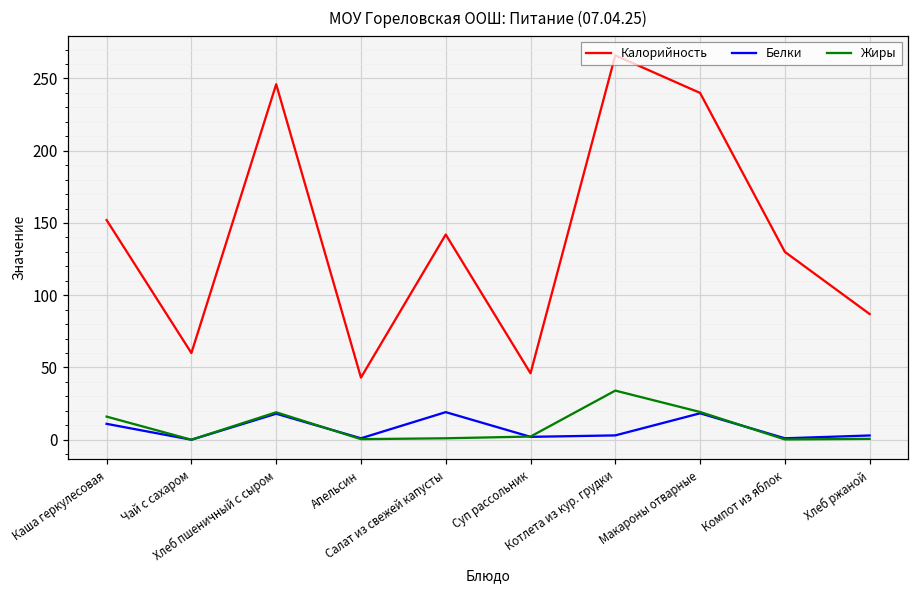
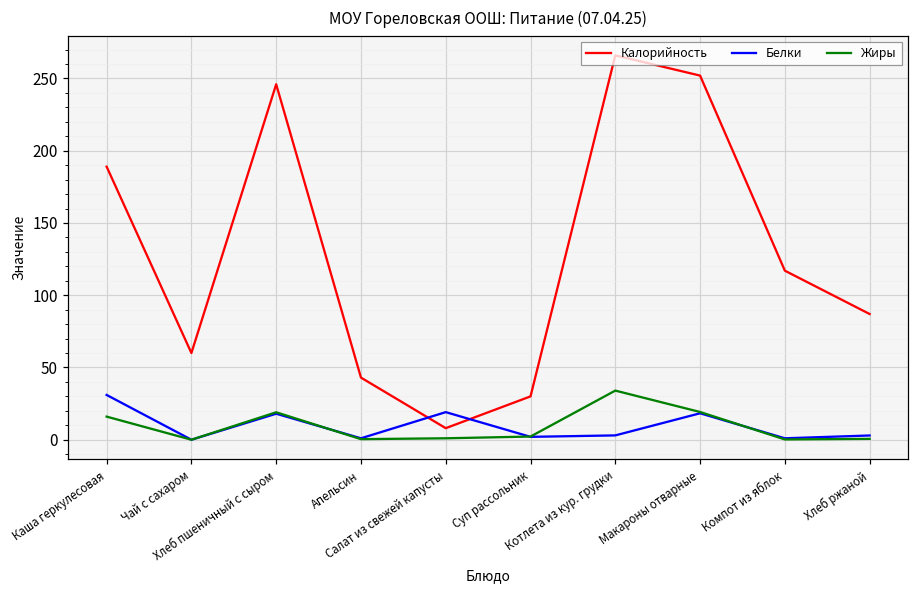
  {
    "Калорийность": {
-     "Каша геркулесовая": 152,
+     "Каша геркулесовая": 189,
      "Чай с сахаром": 60,
      "Хлеб пшеничный с сыром": 246,
      "Апельсин": 43,
-     "Салат из свежей капусты": 142,
-     "Суп рассольник": 46,
-     "Макароны отварные": 240,
-     "Компот из яблок": 130,
+     "Салат из свежей капусты": 8,
+     "Суп рассольник": 30,
+     "Макароны отварные": 252,
+     "Компот из яблок": 117,
      "Хлеб ржаной": 87
    },
    "Белки": {
-     "Каша геркулесовая": 11,
+     "Каша геркулесовая": 31,
      "Салат из свежей капусты": 19,
      "Котлета из кур. грудки": 3,
      "Хлеб ржаной": 3
    },
    "Жиры": {
      "Каша геркулесовая": 16,
      "Салат из свежей капусты": 1,
      "Котлета из кур. грудки": 34,
      "Хлеб ржаной": 1
    }
  }
